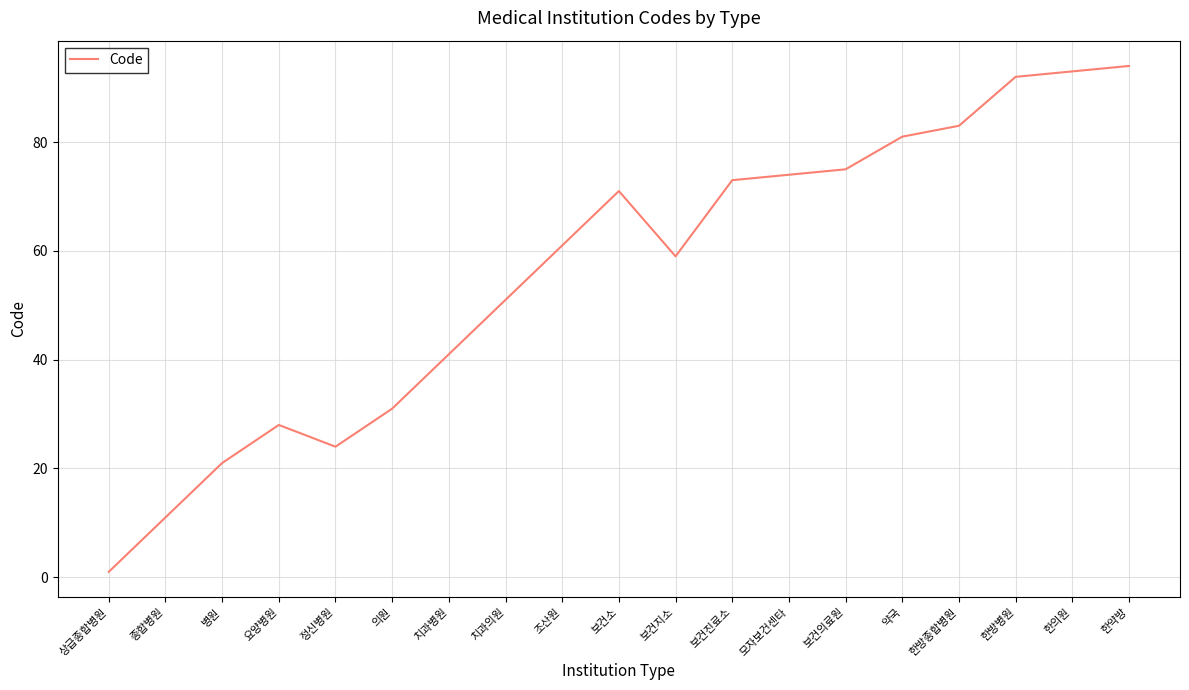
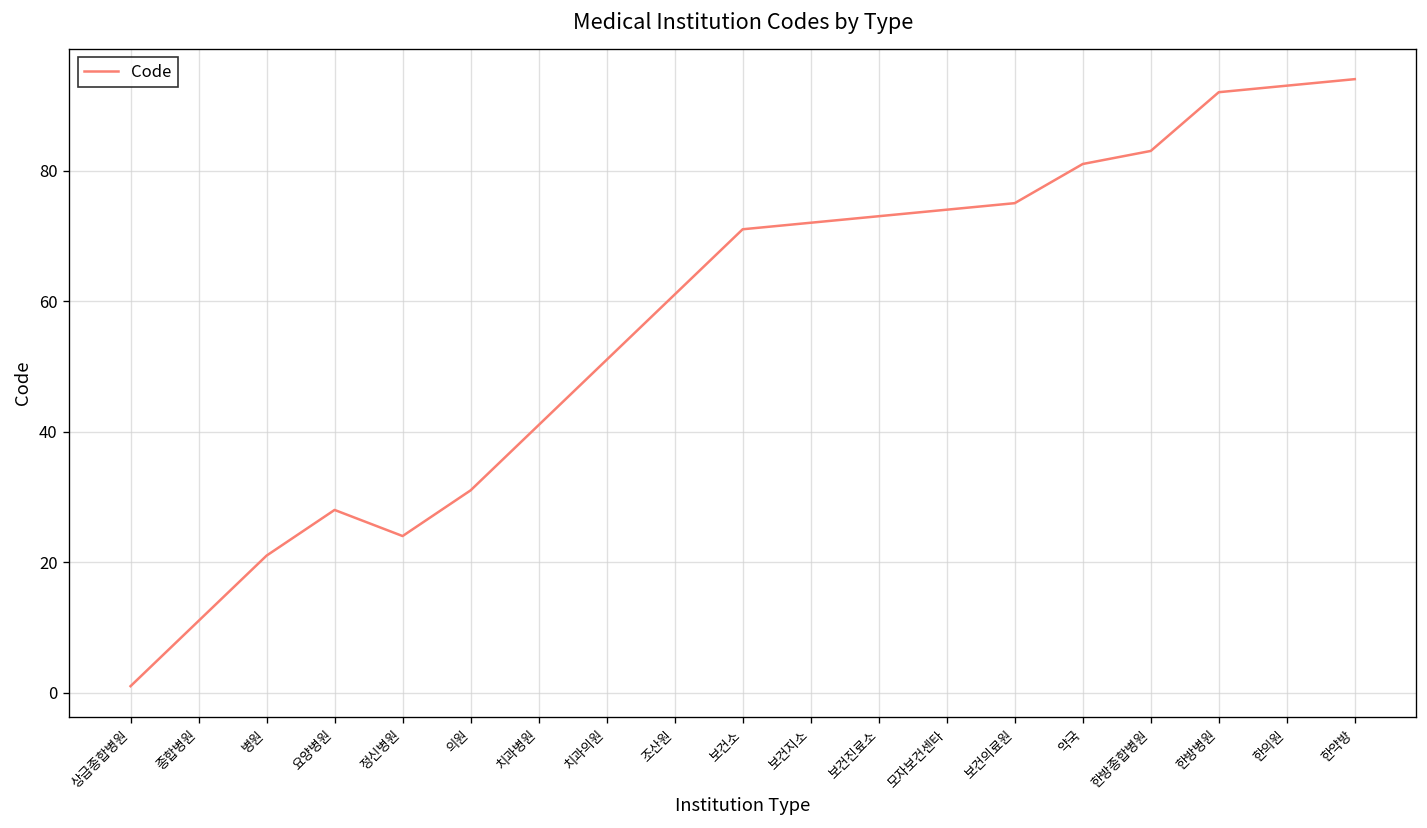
  {
    "상급종합병원": 1,
    "종합병원": 11,
    "병원": 21,
    "요양병원": 28,
    "정신병원": 24,
    "의원": 31,
    "치과병원": 41,
    "치과의원": 51,
    "조산원": 61,
    "보건소": 71,
-   "보건지소": 59,
+   "보건지소": 72,
    "보건진료소": 73,
    "모자보건센타": 74,
    "보건의료원": 75,
    "약국": 81,
    "한방종합병원": 83,
    "한방병원": 92,
    "한의원": 93,
    "한약방": 94
  }
